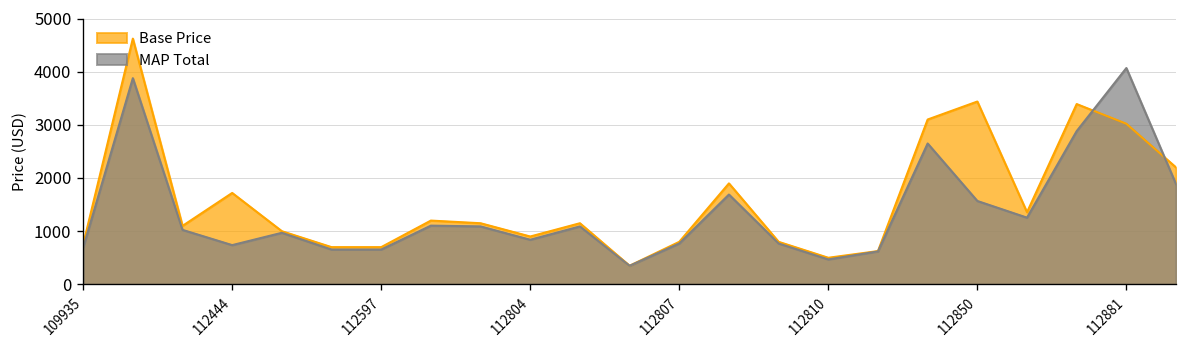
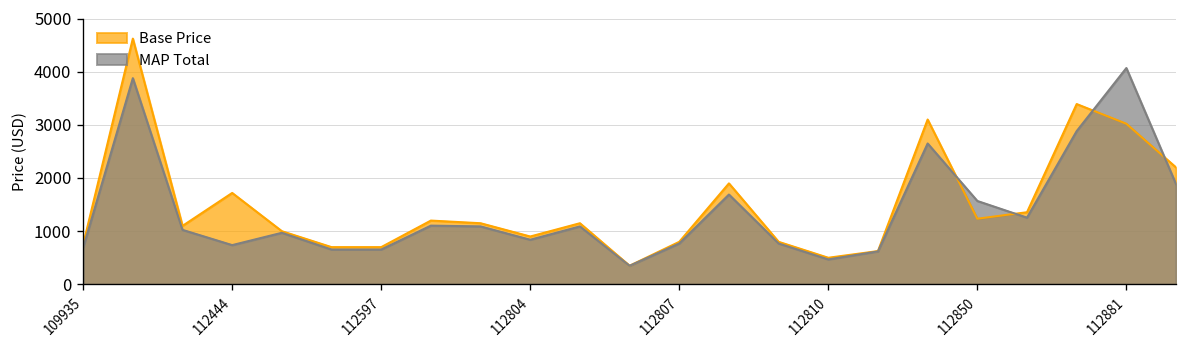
  {
    "Base Price": {
      "109935": 700,
      "112444": 1700,
      "112804": 900,
-     "112850": 3400,
+     "112850": 1200,
      "112881": 3000
    },
    "MAP Total": {
      "109935": 700,
      "112444": 700,
      "112804": 800,
      "112850": 1600,
      "112881": 4100
    }
  }
